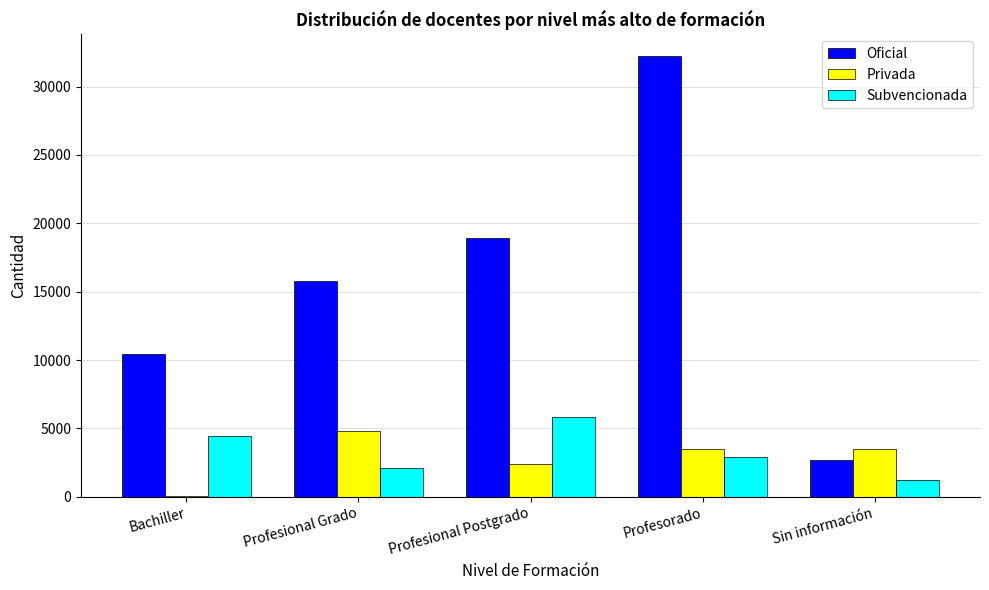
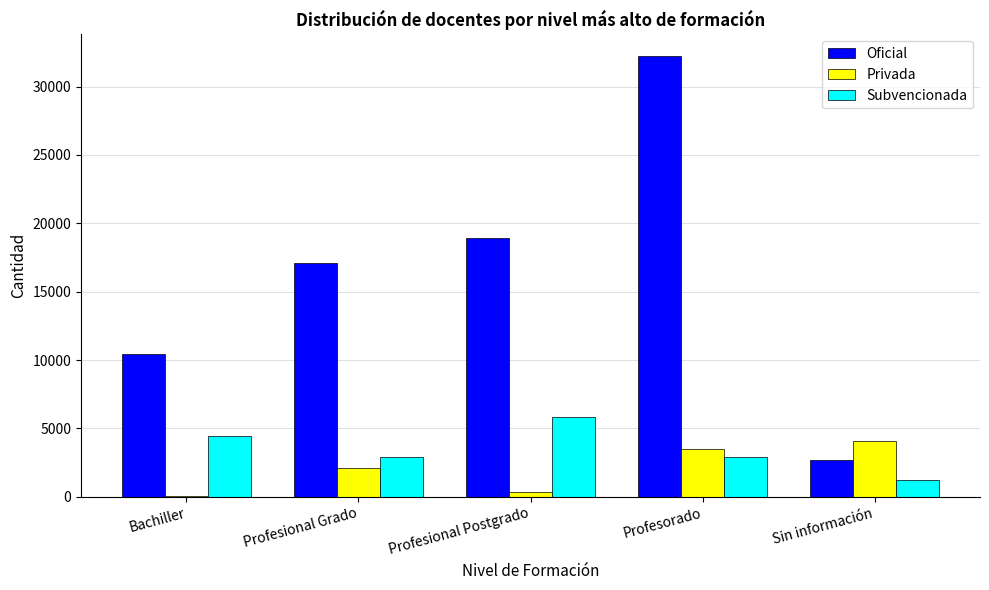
  {
    "Oficial": {
      "Bachiller": 10400,
-     "Profesional Grado": 15800,
+     "Profesional Grado": 17100,
      "Profesional Postgrado": 18900,
      "Profesorado": 32200,
      "Sin información": 2700
    },
    "Privada": {
-     "Profesional Grado": 4800,
-     "Profesional Postgrado": 2400,
+     "Profesional Grado": 2100,
+     "Profesional Postgrado": 300,
      "Profesorado": 3500,
-     "Sin información": 3500
+     "Sin información": 4100
    },
    "Subvencionada": {
      "Bachiller": 4400,
-     "Profesional Grado": 2100,
+     "Profesional Grado": 3000,
      "Profesional Postgrado": 5900,
      "Profesorado": 2900,
      "Sin información": 1300
    }
  }
